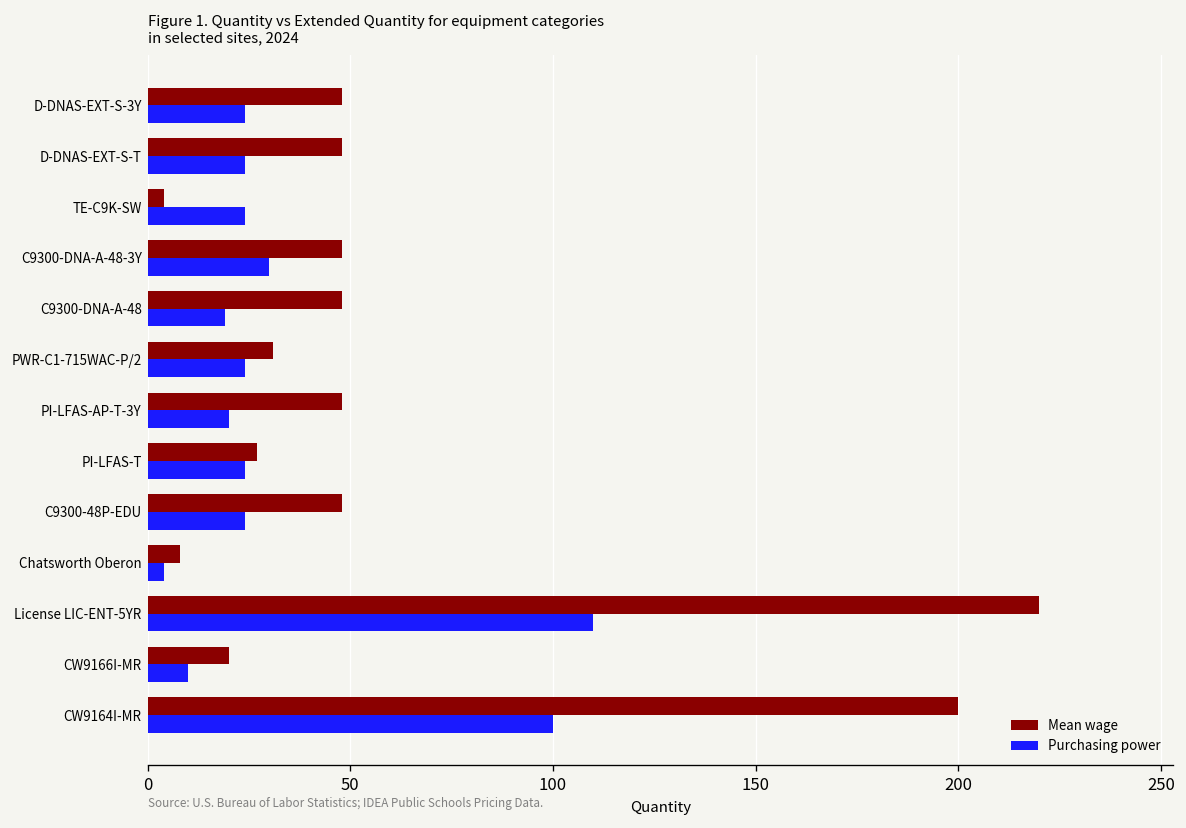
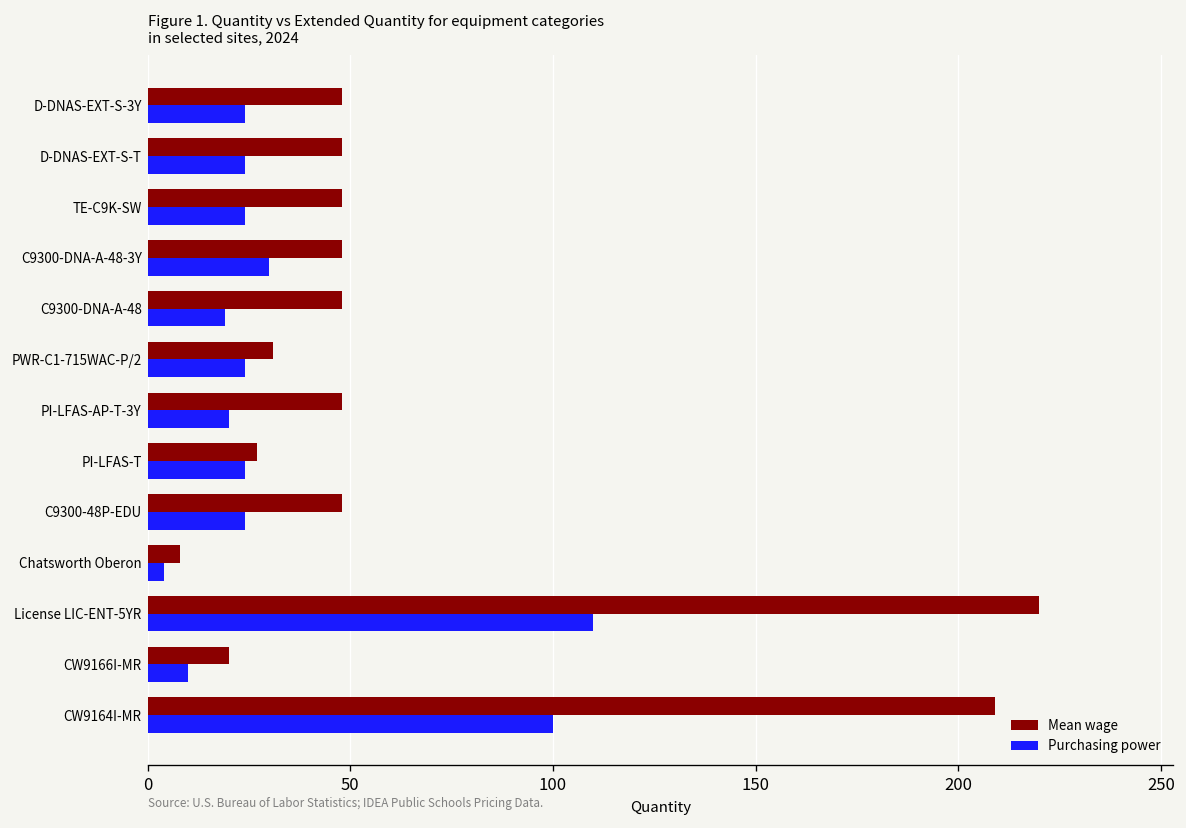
  {
    "Mean wage": {
      "D-DNAS-EXT-S-3Y": 48,
      "D-DNAS-EXT-S-T": 48,
-     "TE-C9K-SW": 4,
+     "TE-C9K-SW": 48,
      "C9300-DNA-A-48-3Y": 48,
      "C9300-DNA-A-48": 48,
      "PWR-C1-715WAC-P/2": 31,
      "PI-LFAS-AP-T-3Y": 48,
      "PI-LFAS-T": 27,
      "C9300-48P-EDU": 48,
      "Chatsworth Oberon": 8,
      "License LIC-ENT-5YR": 220,
      "CW9166I-MR": 20,
-     "CW9164I-MR": 200
+     "CW9164I-MR": 209
    },
    "Purchasing power": {
      "D-DNAS-EXT-S-3Y": 24,
      "D-DNAS-EXT-S-T": 24,
      "TE-C9K-SW": 24,
      "C9300-DNA-A-48-3Y": 30,
      "C9300-DNA-A-48": 19,
      "PWR-C1-715WAC-P/2": 24,
      "PI-LFAS-AP-T-3Y": 20,
      "PI-LFAS-T": 24,
      "C9300-48P-EDU": 24,
      "Chatsworth Oberon": 4,
      "License LIC-ENT-5YR": 110,
      "CW9166I-MR": 10,
      "CW9164I-MR": 100
    }
  }
